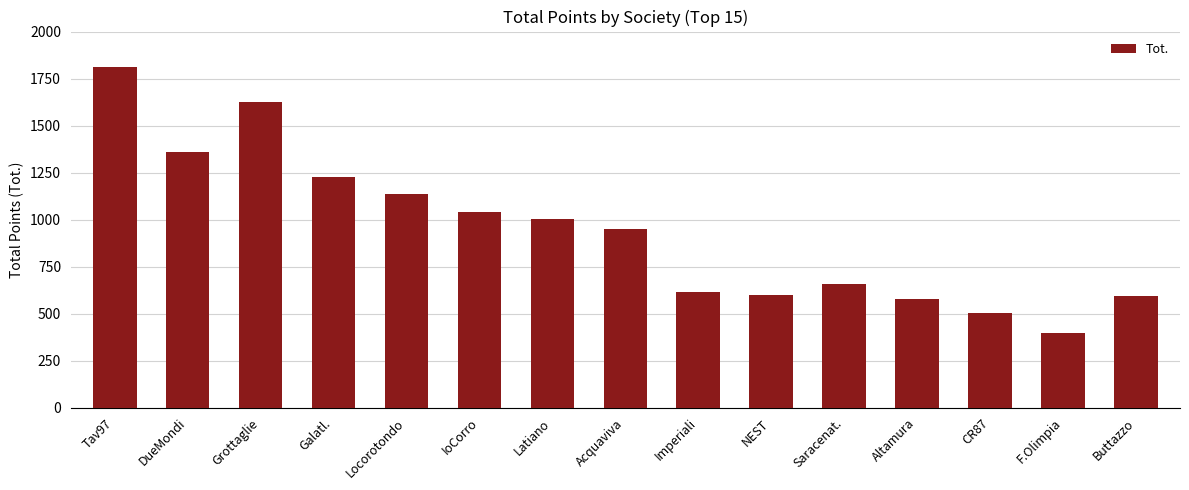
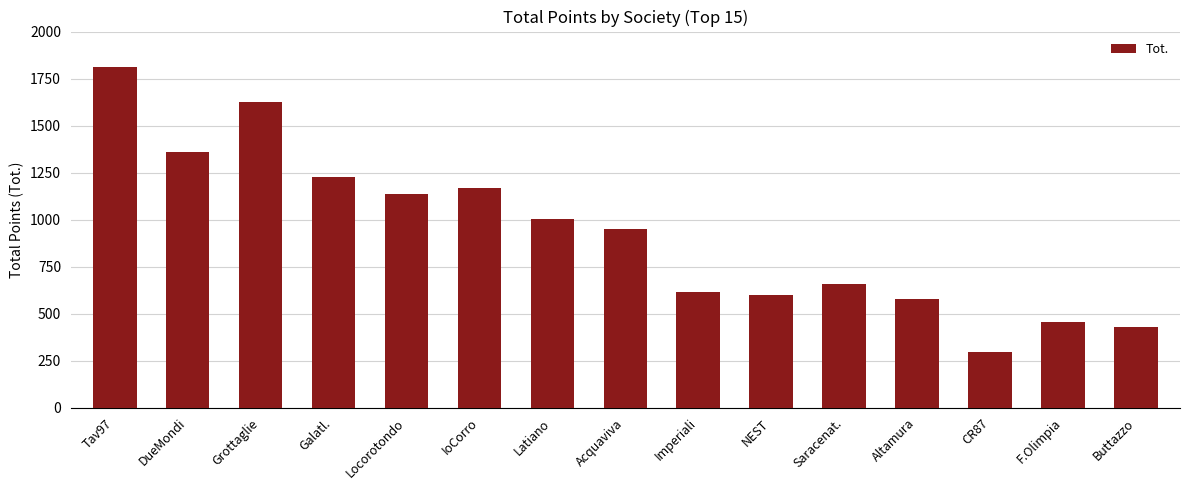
  {
    "Tav97": 1810,
    "DueMondi": 1360,
    "Grottaglie": 1620,
    "Galatl.": 1230,
    "Locorotondo": 1130,
-   "IoCorro": 1040,
+   "IoCorro": 1170,
    "Latiano": 1000,
    "Acquaviva": 950,
    "Imperiali": 620,
    "NEST": 600,
    "Saracenat.": 660,
    "Altamura": 580,
-   "CR87": 500,
-   "F.Olimpia": 400,
-   "Buttazzo": 590
+   "CR87": 300,
+   "F.Olimpia": 450,
+   "Buttazzo": 430
  }
